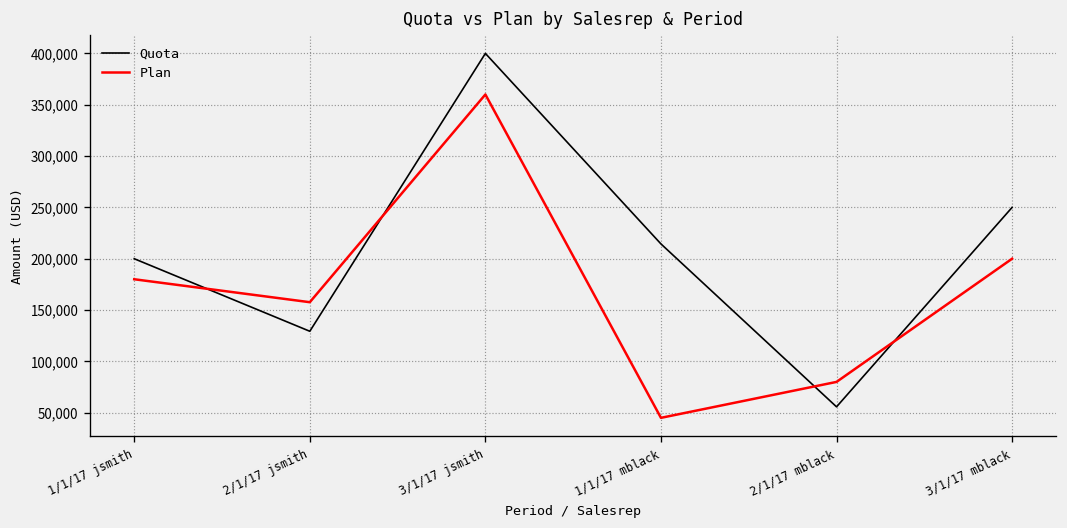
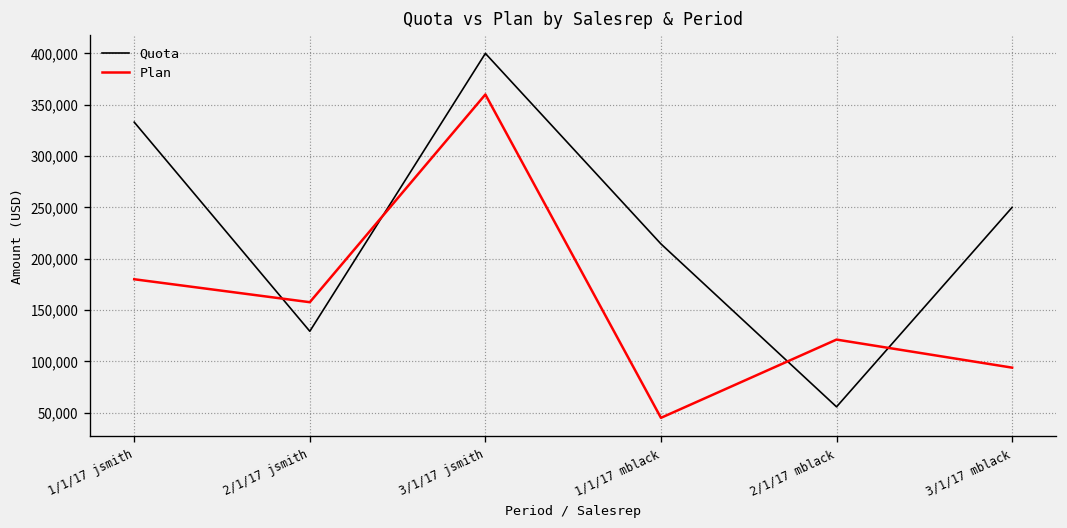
  {
    "Quota": {
-     "1/1/17 jsmith": "200,000",
+     "1/1/17 jsmith": "330,000",
      "2/1/17 jsmith": "130,000",
      "3/1/17 jsmith": "400,000",
      "1/1/17 mblack": "210,000",
      "2/1/17 mblack": "60,000",
      "3/1/17 mblack": "250,000"
    },
    "Plan": {
      "1/1/17 jsmith": "180,000",
      "2/1/17 jsmith": "160,000",
      "3/1/17 jsmith": "360,000",
      "1/1/17 mblack": "50,000",
-     "2/1/17 mblack": "80,000",
-     "3/1/17 mblack": "200,000"
+     "2/1/17 mblack": "120,000",
+     "3/1/17 mblack": "90,000"
    }
  }
